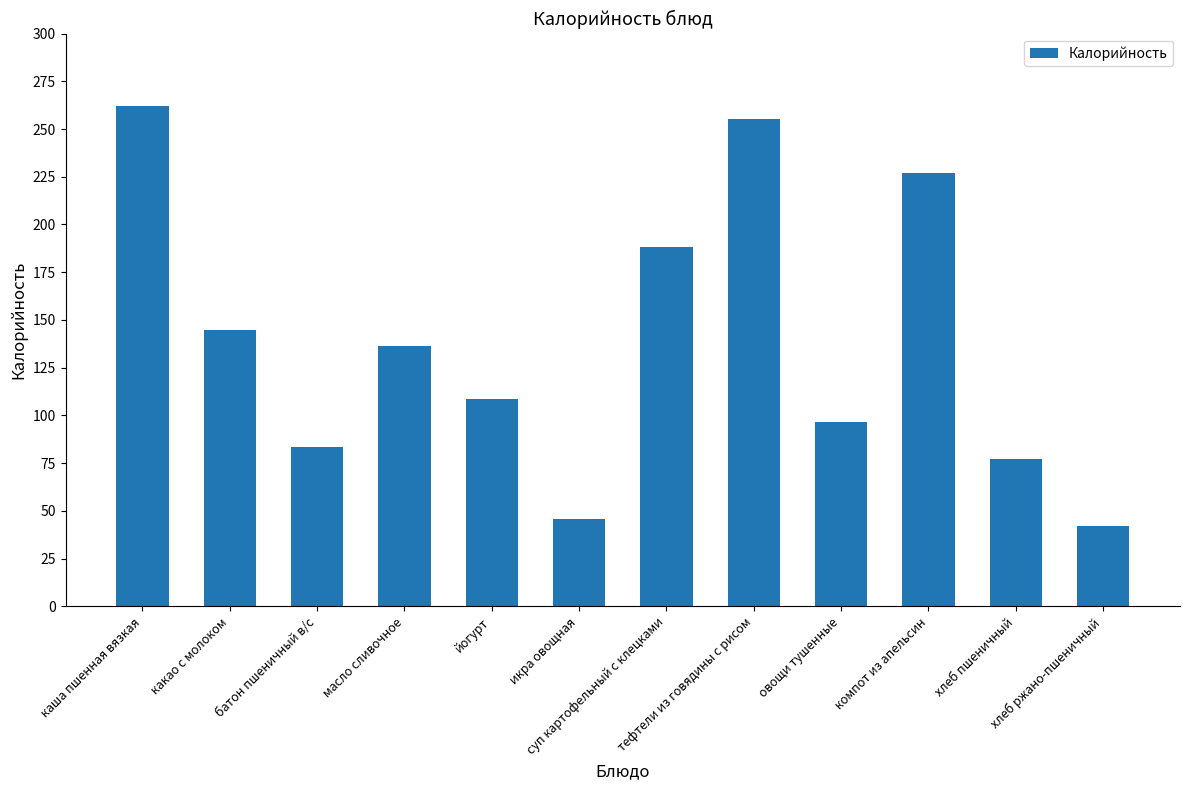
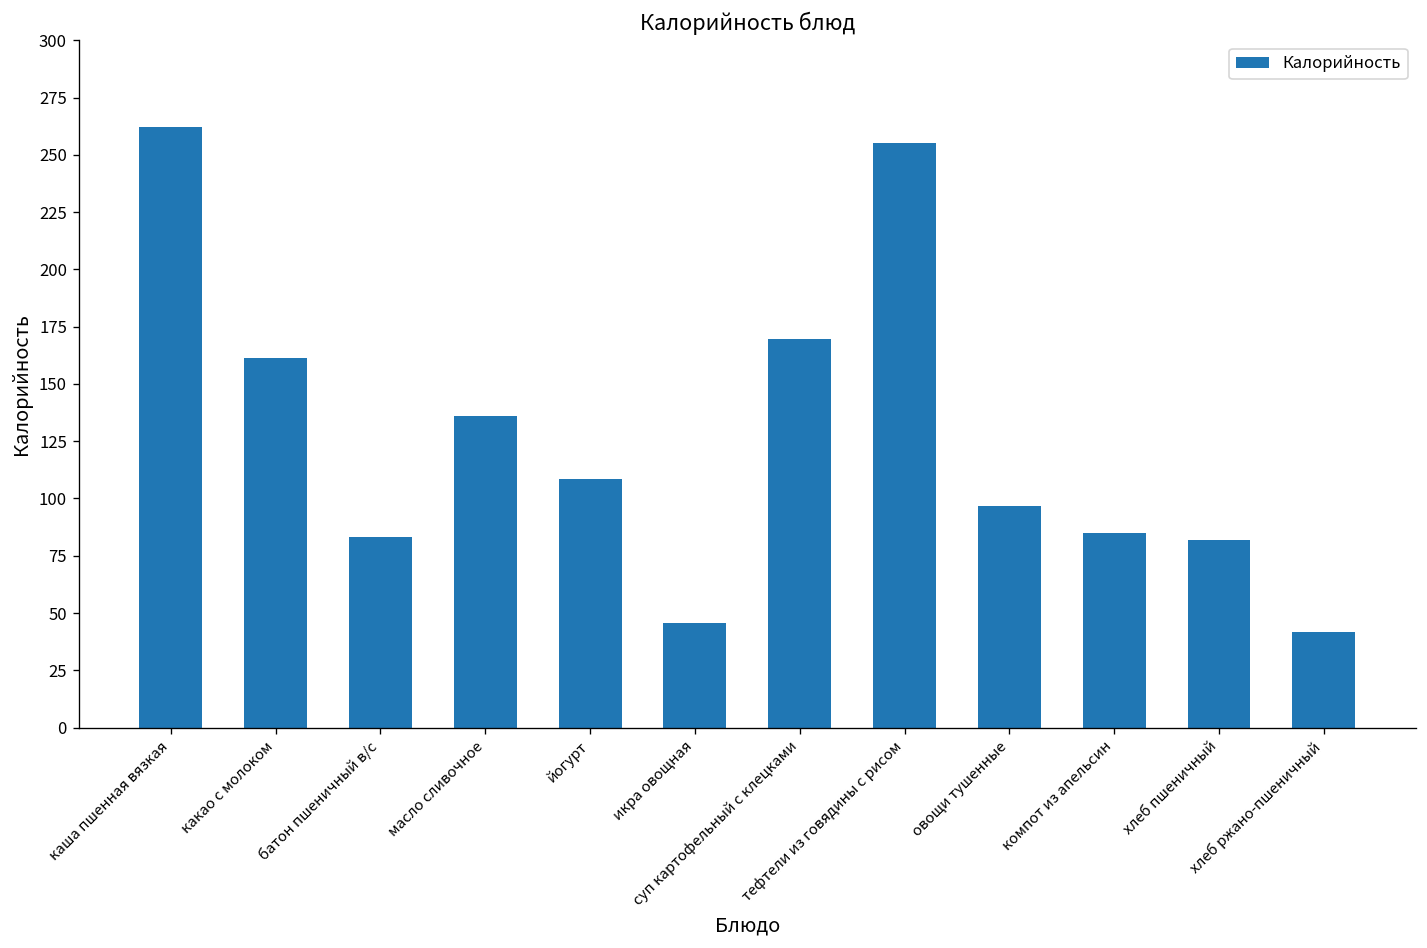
  {
    "каша пшенная вязкая": 262,
-   "какао с молоком": 145,
+   "какао с молоком": 161,
    "батон пшеничный в/с": 83,
    "масло сливочное": 136,
    "йогурт": 109,
    "икра овощная": 46,
-   "суп картофельный с клецками": 188,
+   "суп картофельный с клецками": 170,
    "тефтели из говядины с рисом": 255,
    "овощи тушенные": 97,
-   "компот из апельсин": 227,
-   "хлеб пшеничный": 77,
+   "компот из апельсин": 85,
+   "хлеб пшеничный": 82,
    "хлеб ржано-пшеничный": 42
  }
